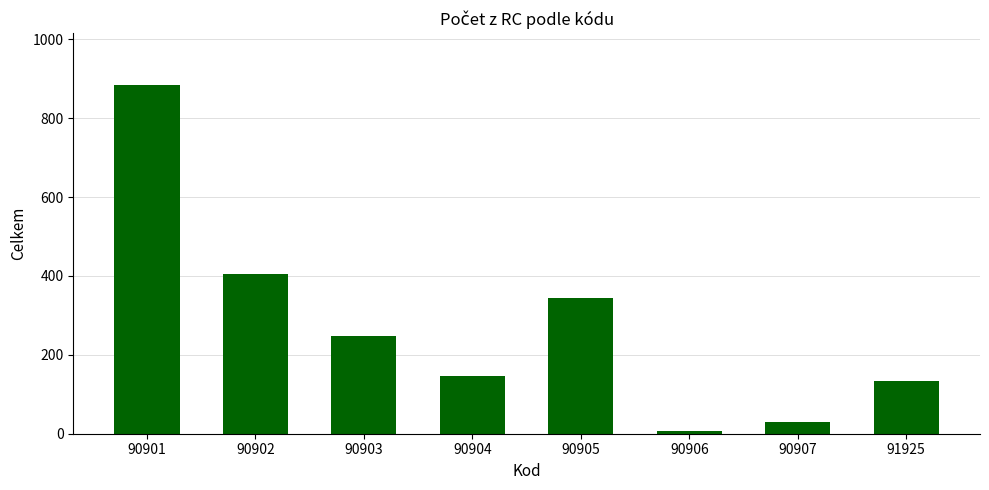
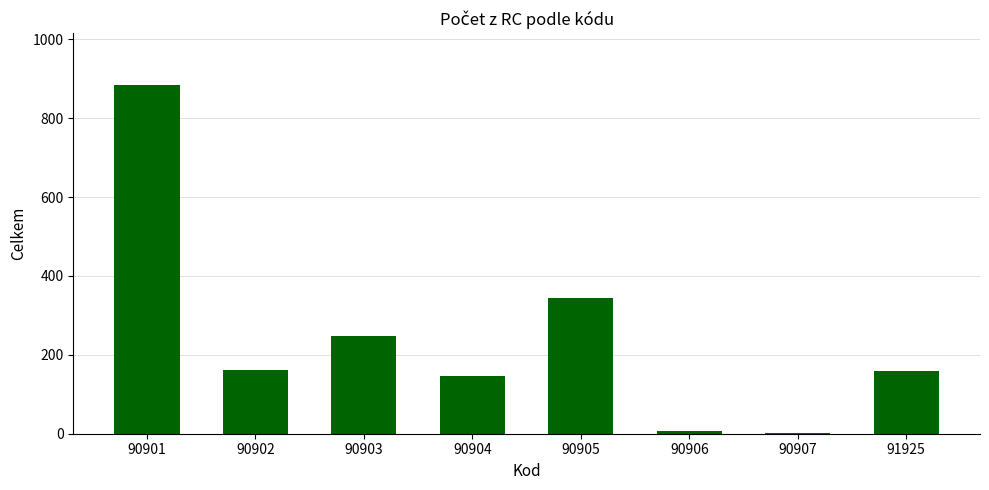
  {
    "90901": 880,
-   "90902": 400,
+   "90902": 160,
    "90903": 250,
    "90904": 150,
    "90905": 340,
-   "90907": 30,
-   "91925": 130
+   "90907": 0,
+   "91925": 160
  }
